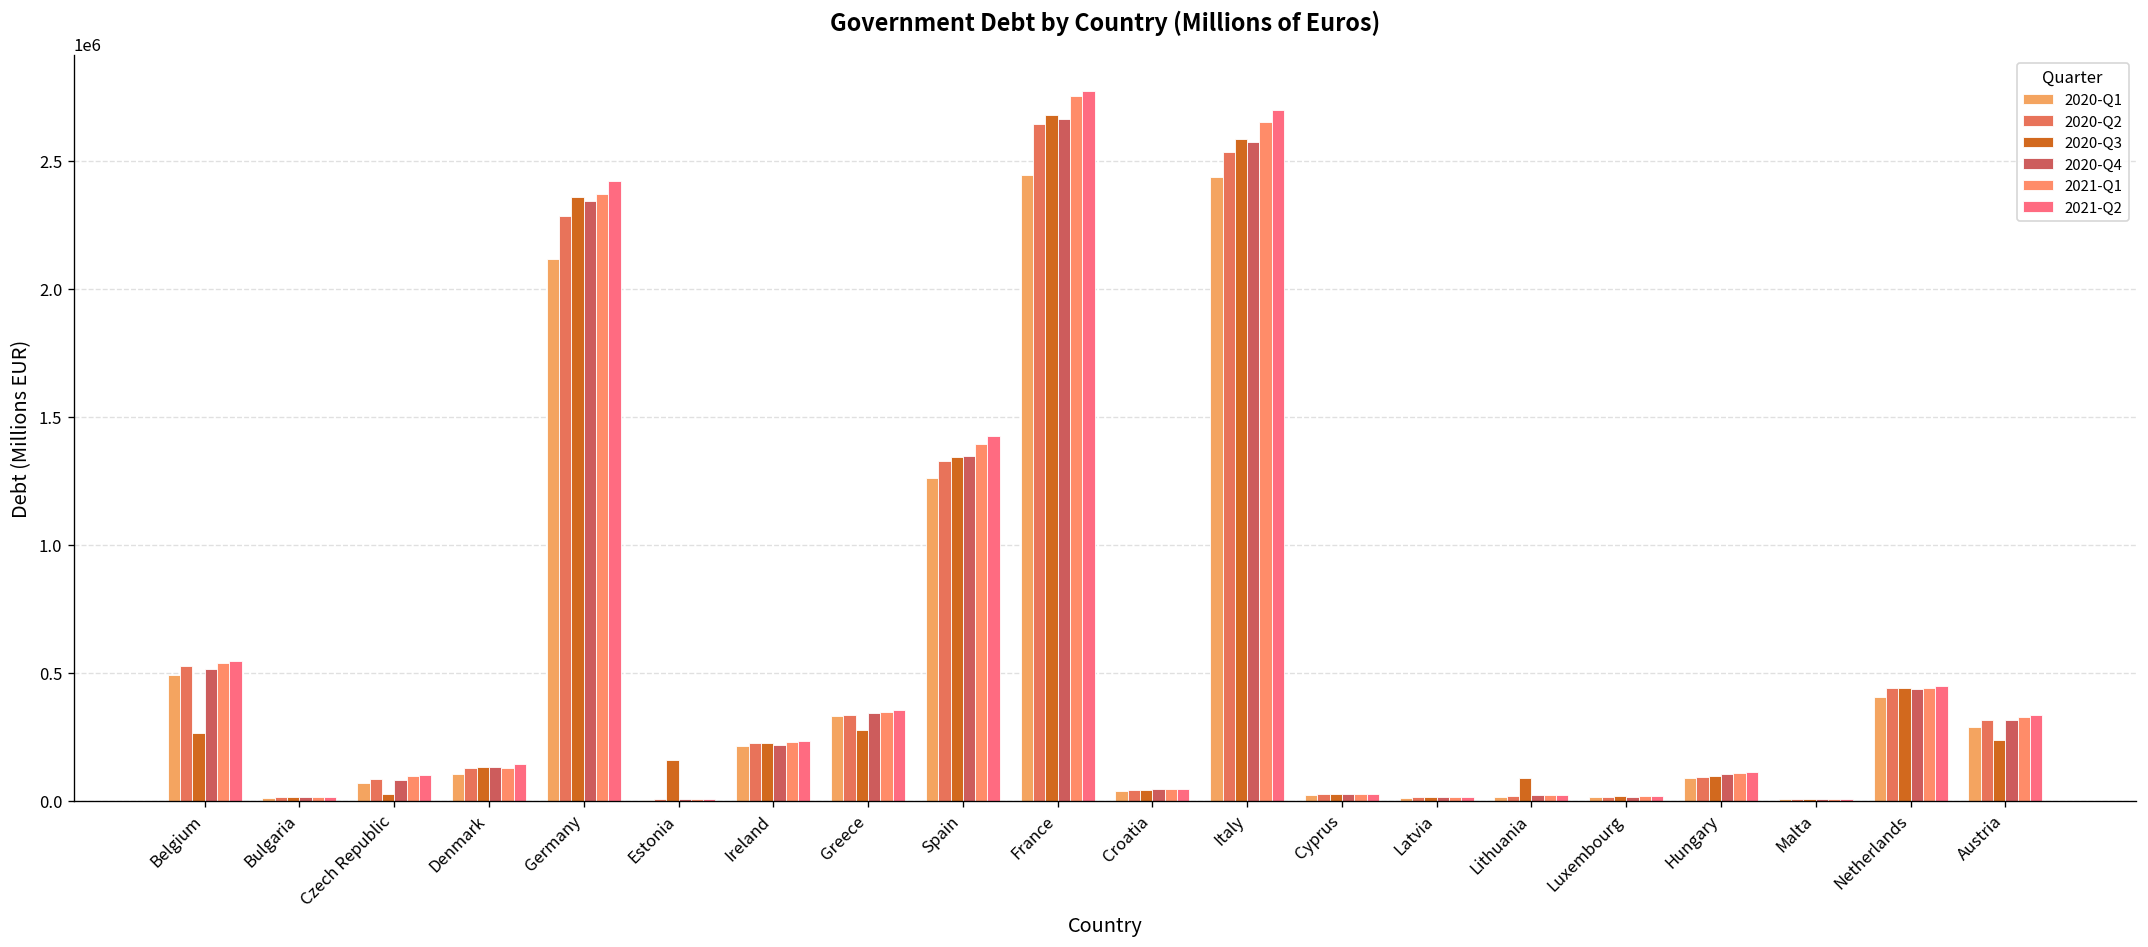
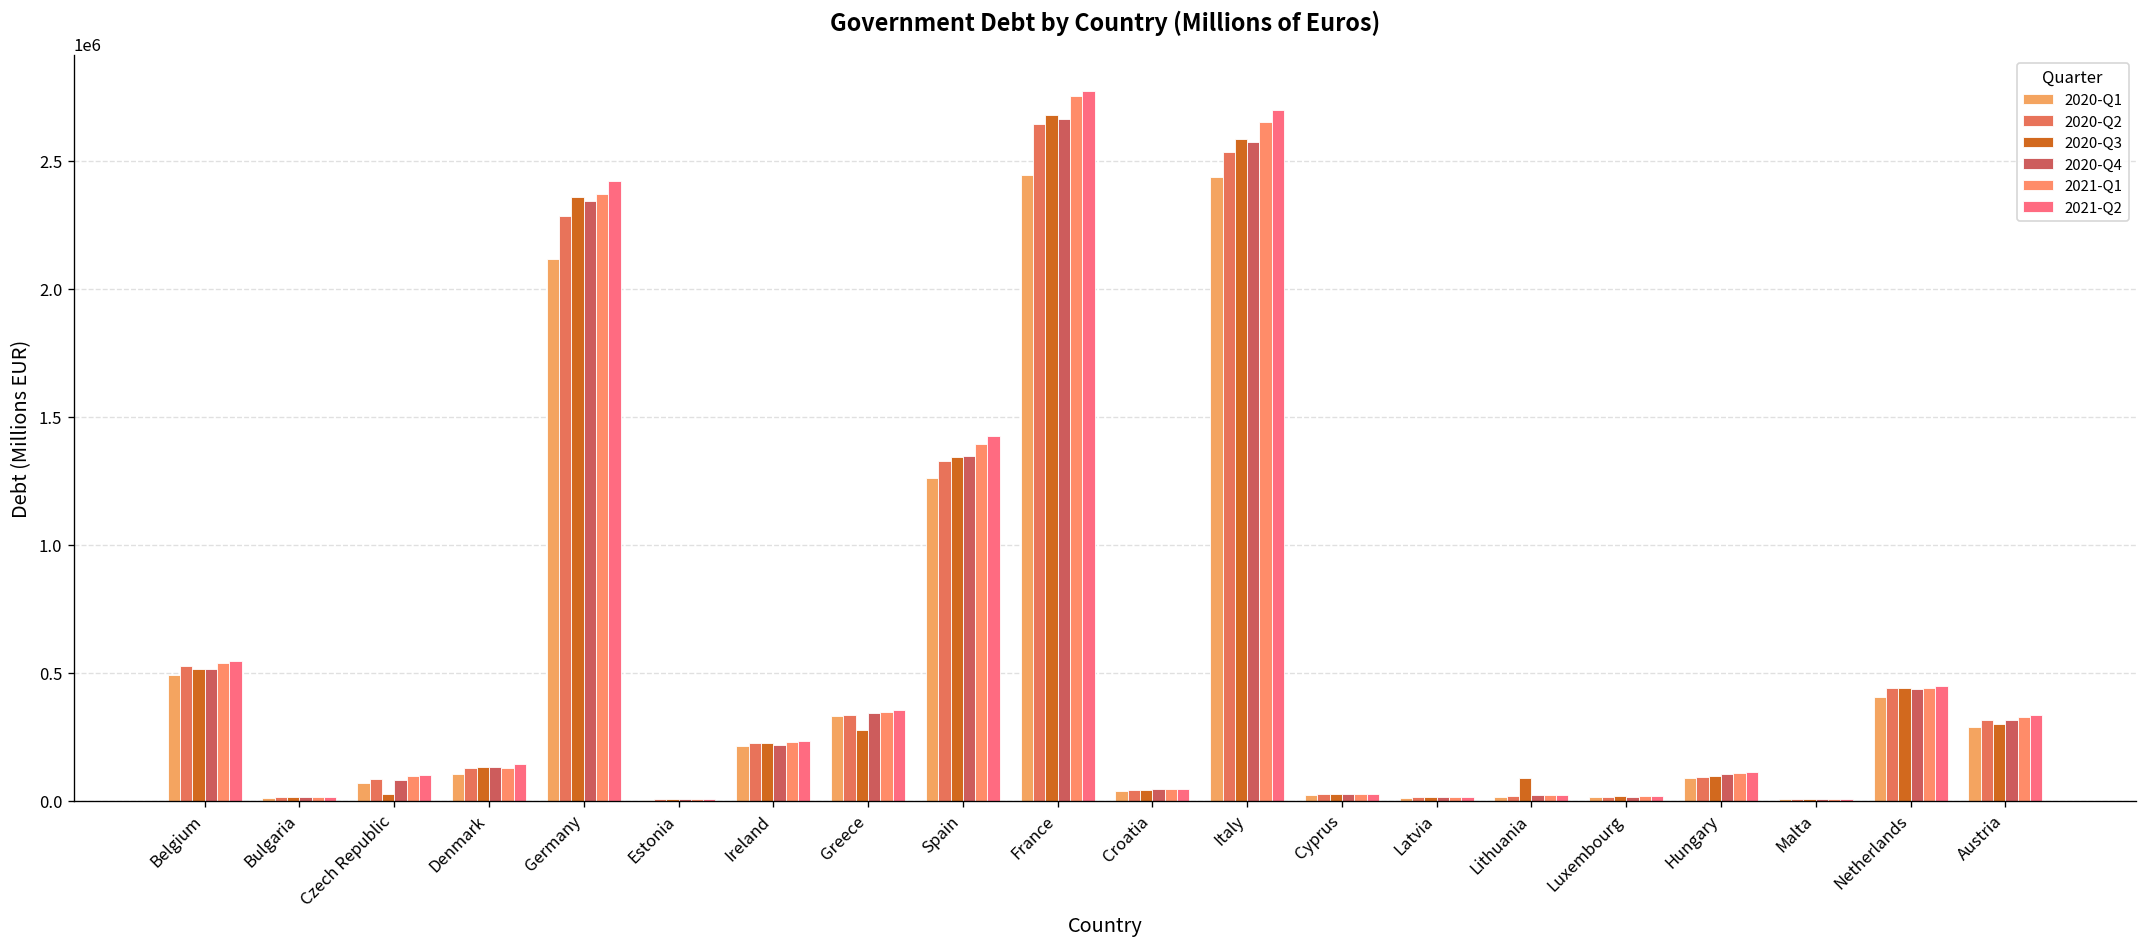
  {
    "2020-Q3": {
-     "Belgium": 270000,
+     "Belgium": 520000,
      "Bulgaria": 20000,
      "Czech Republic": 30000,
      "Denmark": 130000,
      "Germany": 2360000,
-     "Estonia": 160000,
+     "Estonia": 10000,
      "Ireland": 230000,
      "Greece": 280000,
      "Spain": 1340000,
      "France": 2680000,
      "Croatia": 40000,
      "Italy": 2590000,
      "Cyprus": 30000,
      "Latvia": 10000,
      "Lithuania": 90000,
      "Luxembourg": 20000,
      "Hungary": 100000,
      "Netherlands": 440000,
-     "Austria": 240000
+     "Austria": 300000
    }
  }
